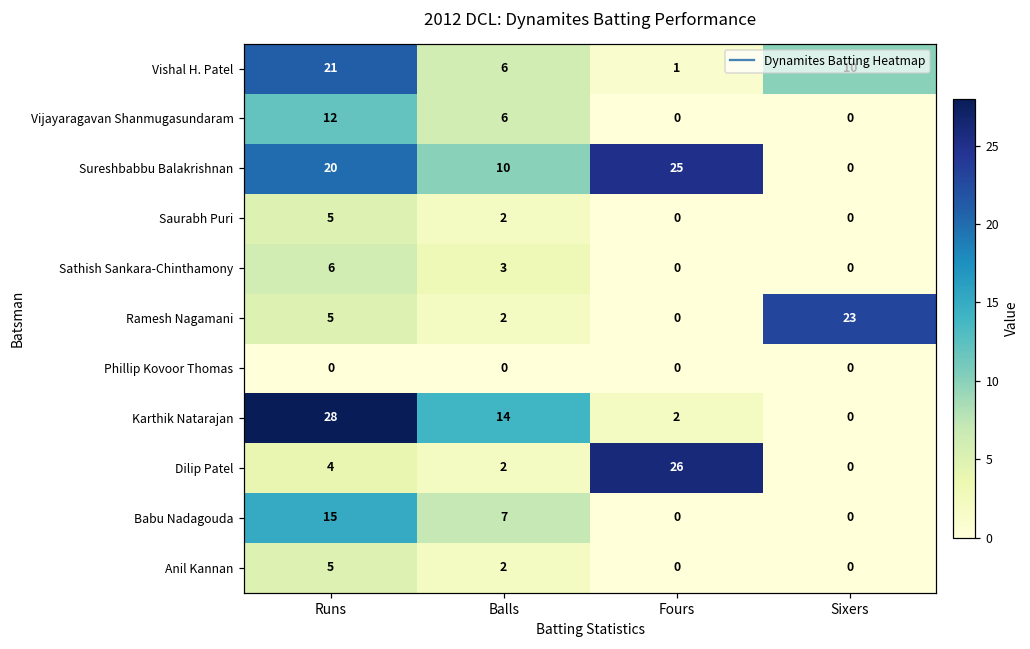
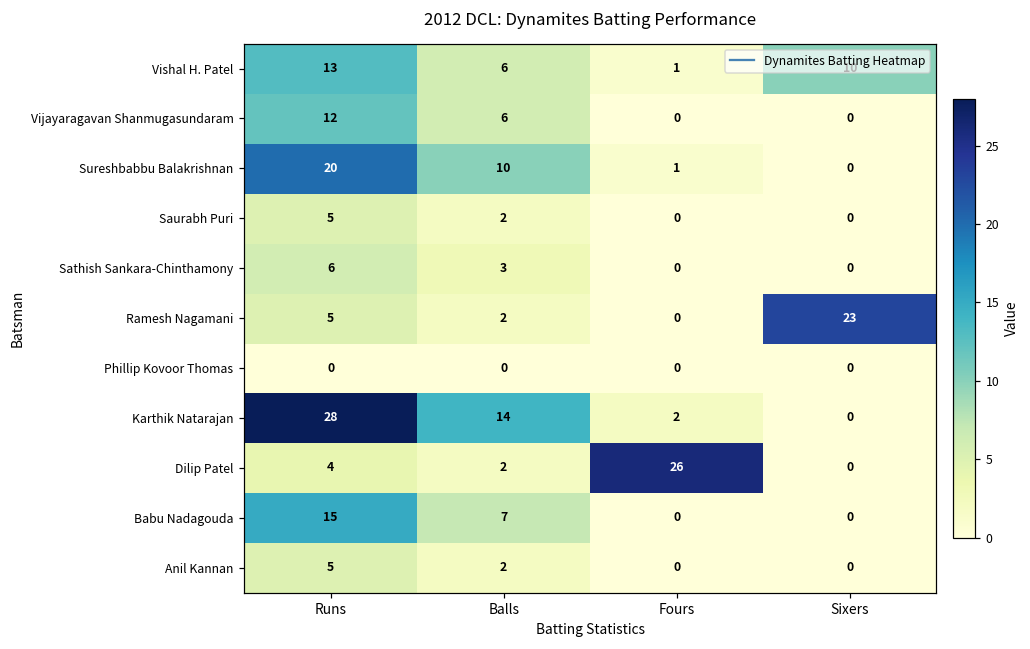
  {
    "Vishal H. Patel": {
-     "Runs": 21,
+     "Runs": 13,
      "Balls": 6,
      "Fours": 1
    },
    "Vijayaragavan Shanmugasundaram": {
      "Runs": 12,
      "Balls": 6,
      "Fours": 0,
      "Sixers": 0
    },
    "Sureshbabbu Balakrishnan": {
      "Runs": 20,
      "Balls": 10,
-     "Fours": 25,
+     "Fours": 1,
      "Sixers": 0
    },
    "Saurabh Puri": {
      "Runs": 5,
      "Balls": 2,
      "Fours": 0,
      "Sixers": 0
    },
    "Sathish Sankara-Chinthamony": {
      "Runs": 6,
      "Balls": 3,
      "Fours": 0,
      "Sixers": 0
    },
    "Ramesh Nagamani": {
      "Runs": 5,
      "Balls": 2,
      "Fours": 0,
      "Sixers": 23
    },
    "Phillip Kovoor Thomas": {
      "Runs": 0,
      "Balls": 0,
      "Fours": 0,
      "Sixers": 0
    },
    "Karthik Natarajan": {
      "Runs": 28,
      "Balls": 14,
      "Fours": 2,
      "Sixers": 0
    },
    "Dilip Patel": {
      "Runs": 4,
      "Balls": 2,
      "Fours": 26,
      "Sixers": 0
    },
    "Babu Nadagouda": {
      "Runs": 15,
      "Balls": 7,
      "Fours": 0,
      "Sixers": 0
    },
    "Anil Kannan": {
      "Runs": 5,
      "Balls": 2,
      "Fours": 0,
      "Sixers": 0
    }
  }
